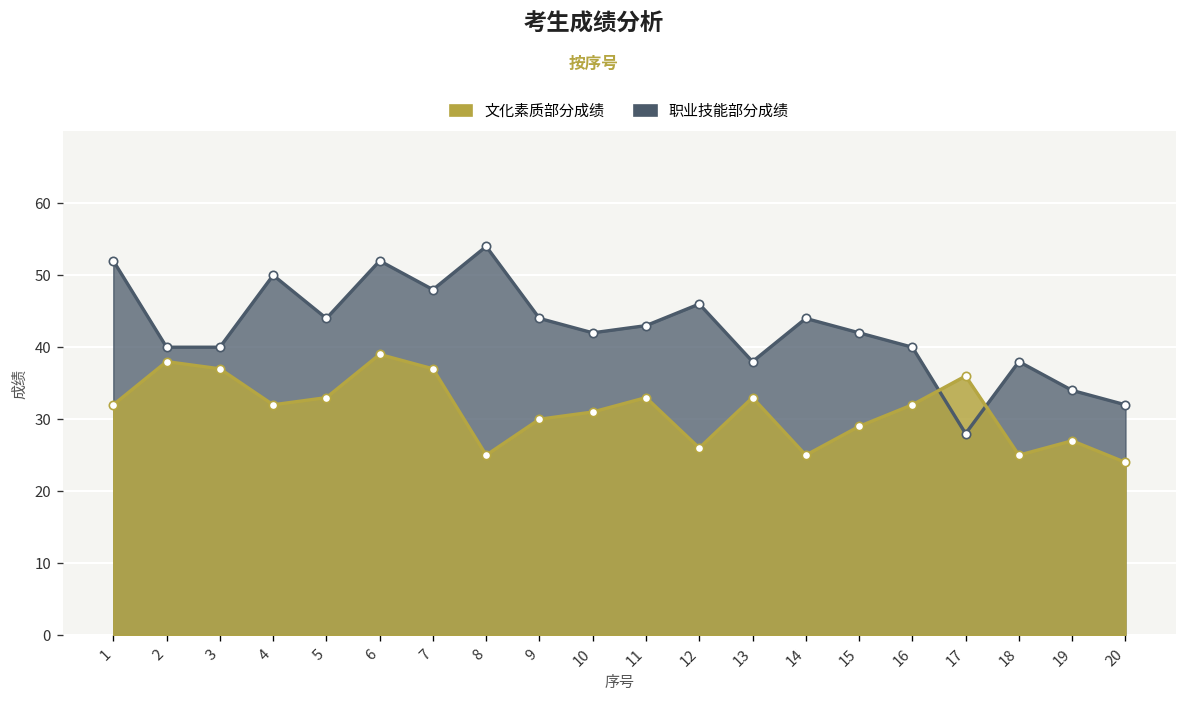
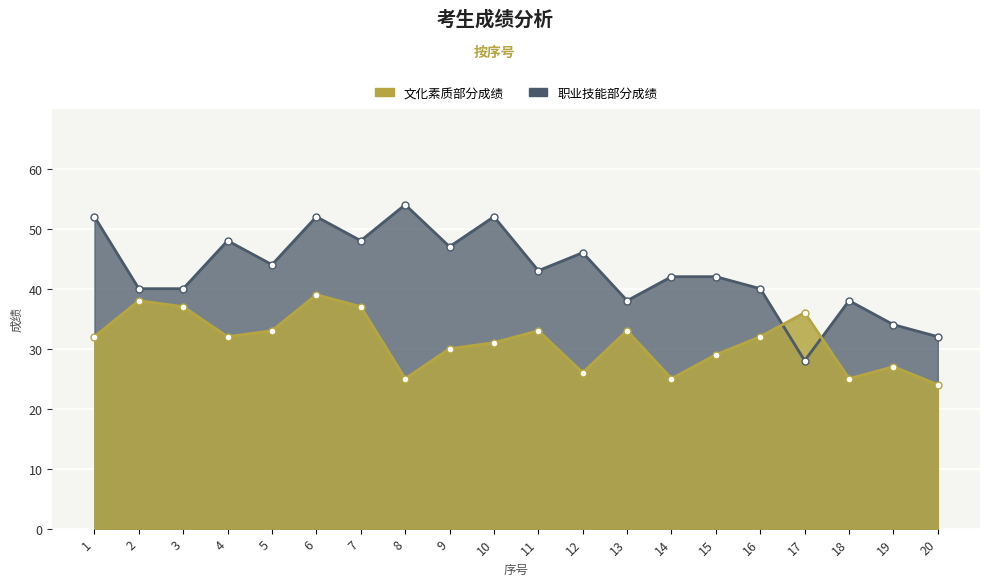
  {
    "职业技能部分成绩": {
      "1": 52,
      "2": 40,
      "3": 40,
-     "4": 50,
+     "4": 48,
      "5": 44,
      "6": 52,
      "7": 48,
      "8": 54,
-     "9": 44,
-     "10": 42,
+     "9": 47,
+     "10": 52,
      "11": 43,
      "12": 46,
      "13": 38,
-     "14": 44,
+     "14": 42,
      "15": 42,
      "16": 40,
      "17": 28,
      "18": 38,
      "19": 34,
      "20": 32
    },
    "文化素质部分成绩": {
      "1": 32,
      "2": 38,
      "3": 37,
      "4": 32,
      "5": 33,
      "6": 39,
      "7": 37,
      "8": 25,
      "9": 30,
      "10": 31,
      "11": 33,
      "12": 26,
      "13": 33,
      "14": 25,
      "15": 29,
      "16": 32,
      "17": 36,
      "18": 25,
      "19": 27,
      "20": 24
    }
  }
